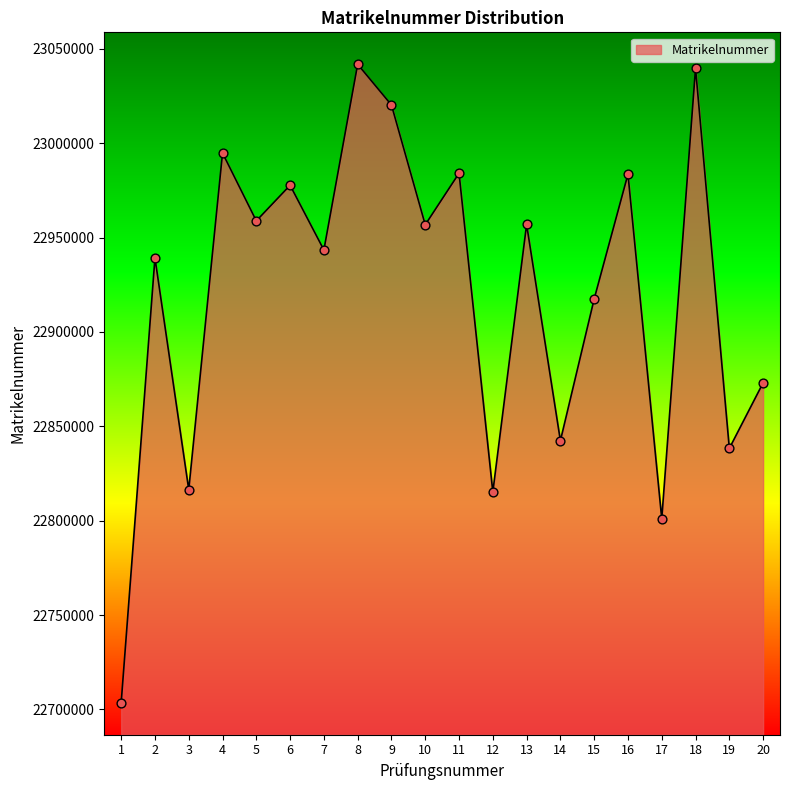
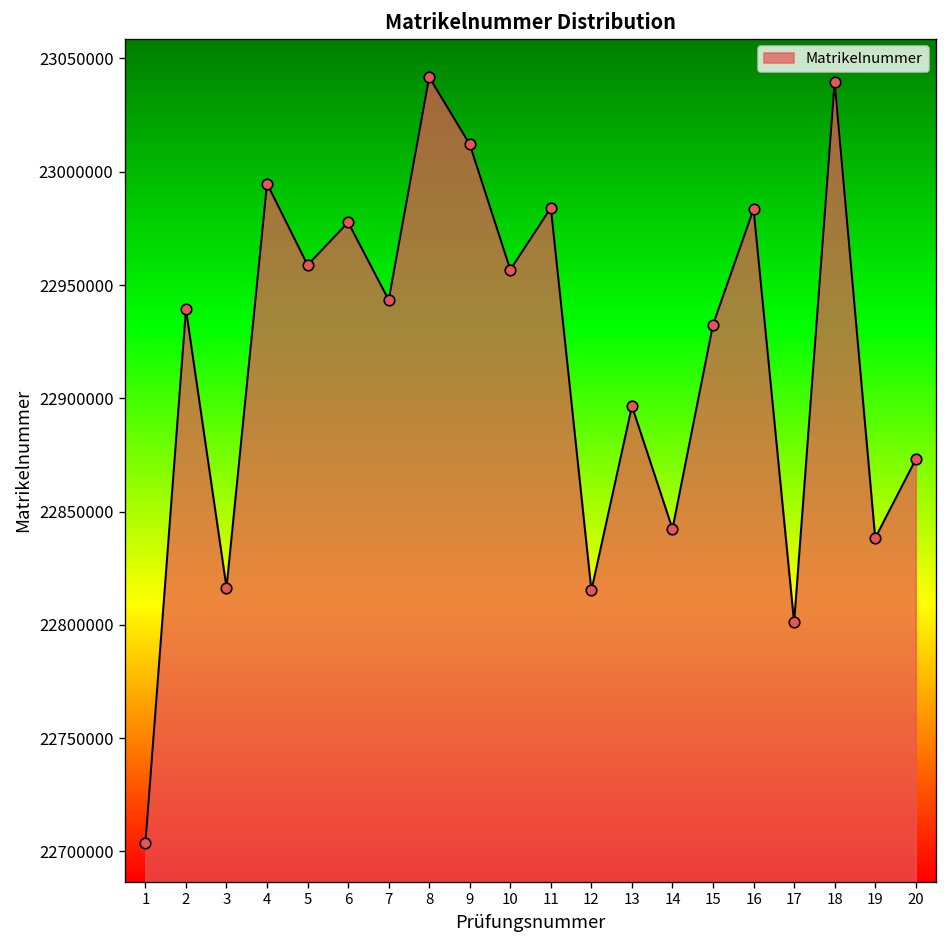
  {
    "1": 22704000,
    "2": 22939000,
    "3": 22816000,
    "4": 22995000,
    "5": 22959000,
    "6": 22978000,
    "7": 22943000,
    "8": 23042000,
-   "9": 23020000,
+   "9": 23012000,
    "10": 22957000,
    "11": 22984000,
    "12": 22815000,
-   "13": 22957000,
+   "13": 22897000,
    "14": 22842000,
-   "15": 22917000,
+   "15": 22933000,
    "16": 22984000,
    "17": 22801000,
    "18": 23040000,
    "19": 22838000,
    "20": 22873000
  }
